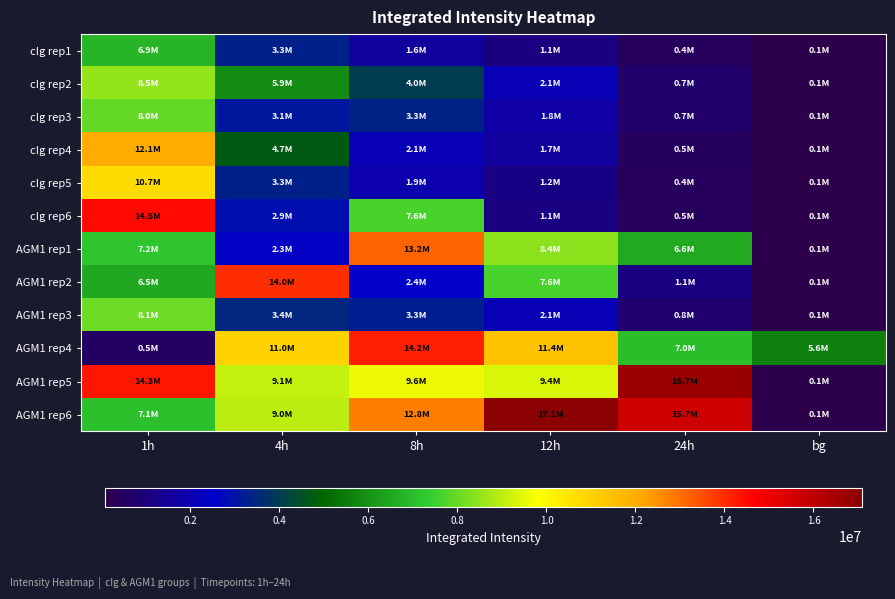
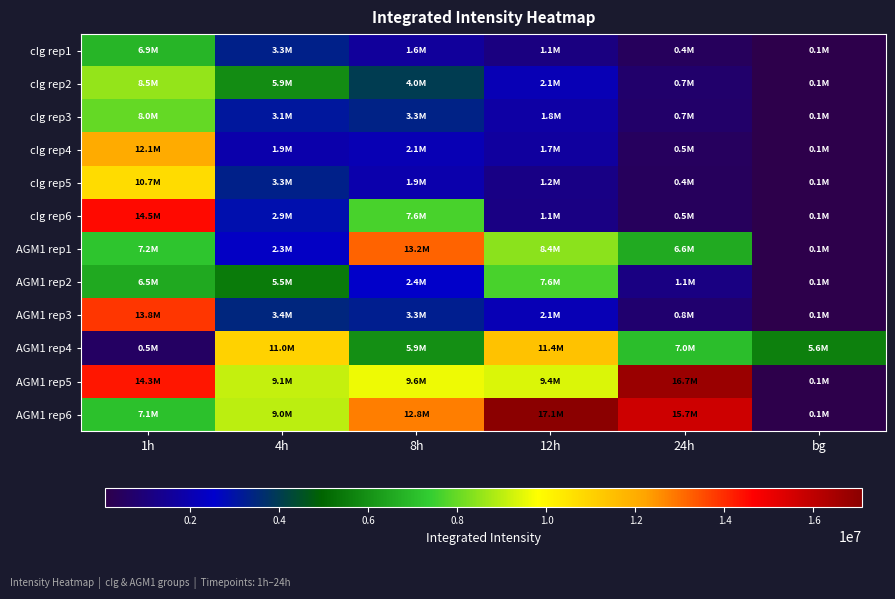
  {
    "cIg rep1": {
      "1h": "6.9M",
      "4h": "3.3M",
      "8h": "1.6M",
      "12h": "1.1M",
      "24h": "0.4M",
      "bg": "0.1M"
    },
    "cIg rep2": {
      "1h": "8.5M",
      "4h": "5.9M",
      "8h": "4.0M",
      "12h": "2.1M",
      "24h": "0.7M",
      "bg": "0.1M"
    },
    "cIg rep3": {
      "1h": "8.0M",
      "4h": "3.1M",
      "8h": "3.3M",
      "12h": "1.8M",
      "24h": "0.7M",
      "bg": "0.1M"
    },
    "cIg rep4": {
      "1h": "12.1M",
-     "4h": "4.7M",
+     "4h": "1.9M",
      "8h": "2.1M",
      "12h": "1.7M",
      "24h": "0.5M",
      "bg": "0.1M"
    },
    "cIg rep5": {
      "1h": "10.7M",
      "4h": "3.3M",
      "8h": "1.9M",
      "12h": "1.2M",
      "24h": "0.4M",
      "bg": "0.1M"
    },
    "cIg rep6": {
      "1h": "14.5M",
      "4h": "2.9M",
      "8h": "7.6M",
      "12h": "1.1M",
      "24h": "0.5M",
      "bg": "0.1M"
    },
    "AGM1 rep1": {
      "1h": "7.2M",
      "4h": "2.3M",
      "8h": "13.2M",
      "12h": "8.4M",
      "24h": "6.6M",
      "bg": "0.1M"
    },
    "AGM1 rep2": {
      "1h": "6.5M",
-     "4h": "14.0M",
+     "4h": "5.5M",
      "8h": "2.4M",
      "12h": "7.6M",
      "24h": "1.1M",
      "bg": "0.1M"
    },
    "AGM1 rep3": {
-     "1h": "8.1M",
+     "1h": "13.8M",
      "4h": "3.4M",
      "8h": "3.3M",
      "12h": "2.1M",
      "24h": "0.8M",
      "bg": "0.1M"
    },
    "AGM1 rep4": {
      "1h": "0.5M",
      "4h": "11.0M",
-     "8h": "14.2M",
+     "8h": "5.9M",
      "12h": "11.4M",
      "24h": "7.0M",
      "bg": "5.6M"
    },
    "AGM1 rep5": {
      "1h": "14.3M",
      "4h": "9.1M",
      "8h": "9.6M",
      "12h": "9.4M",
      "24h": "16.7M",
      "bg": "0.1M"
    },
    "AGM1 rep6": {
      "1h": "7.1M",
      "4h": "9.0M",
      "8h": "12.8M",
      "12h": "17.1M",
      "24h": "15.7M",
      "bg": "0.1M"
    }
  }
